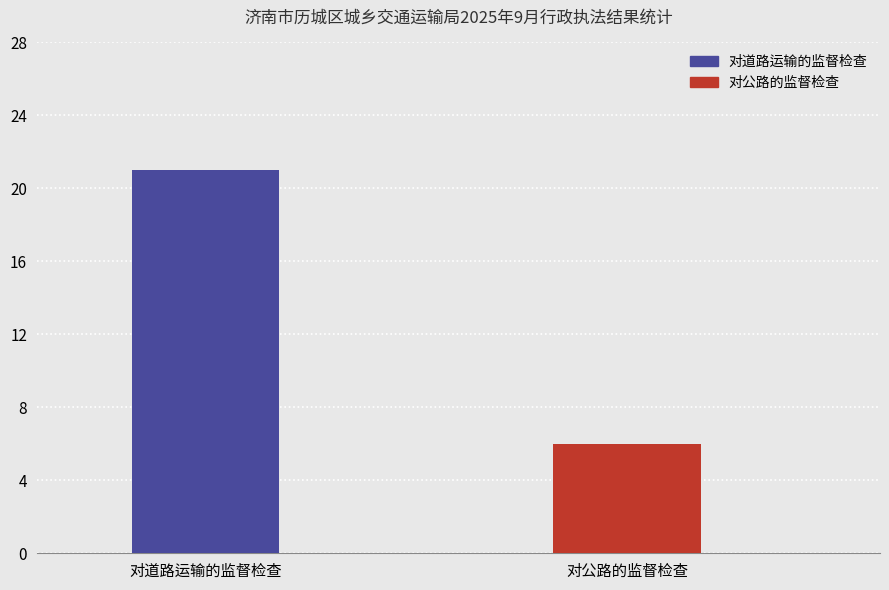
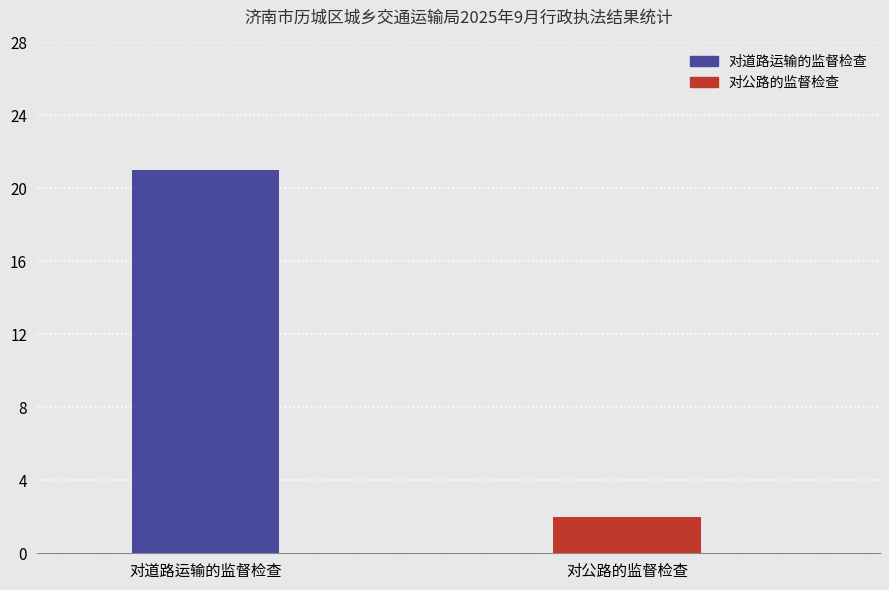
  {
    "对道路运输的监督检查": 21,
-   "对公路的监督检查": 6
+   "对公路的监督检查": 2
  }
